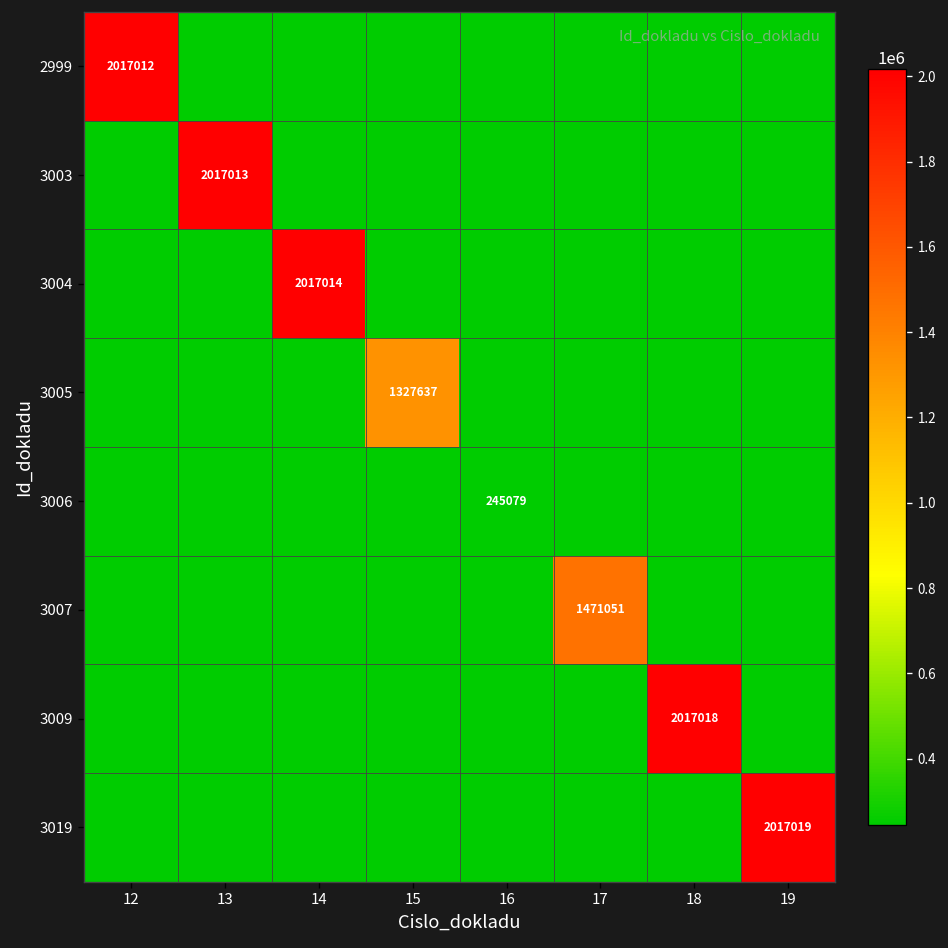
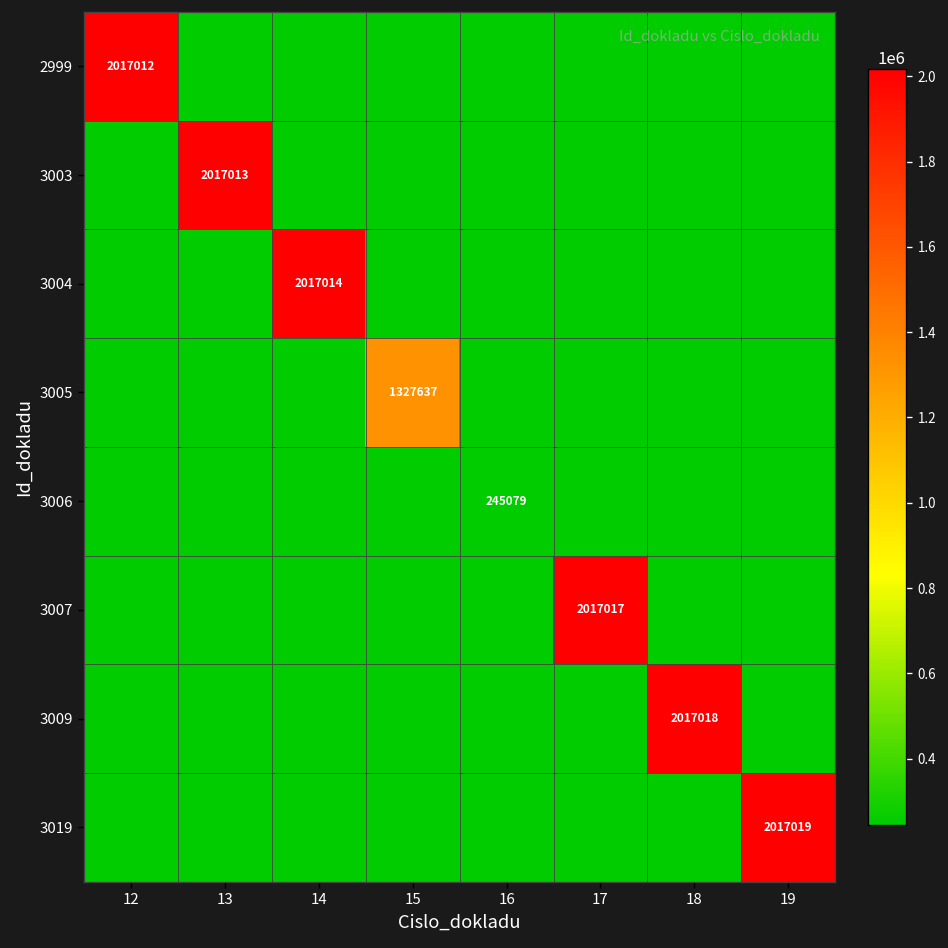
  {
    "2999": {
      "12": 2017012
    },
    "3003": {
      "13": 2017013
    },
    "3004": {
      "14": 2017014
    },
    "3005": {
      "15": 1327637
    },
    "3006": {
      "16": 245079
    },
    "3007": {
-     "17": 1471051
+     "17": 2017017
    },
    "3009": {
      "18": 2017018
    },
    "3019": {
      "19": 2017019
    }
  }
